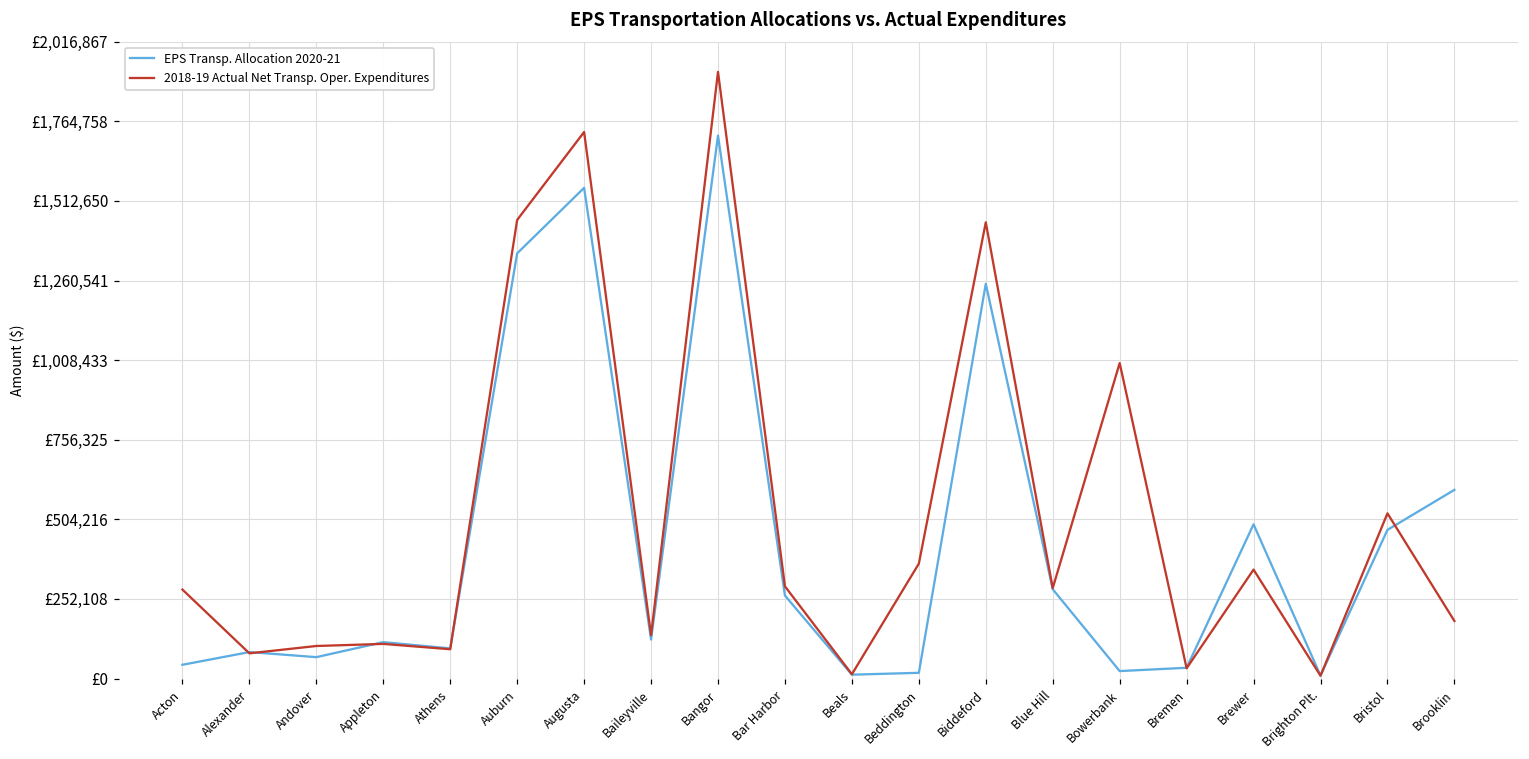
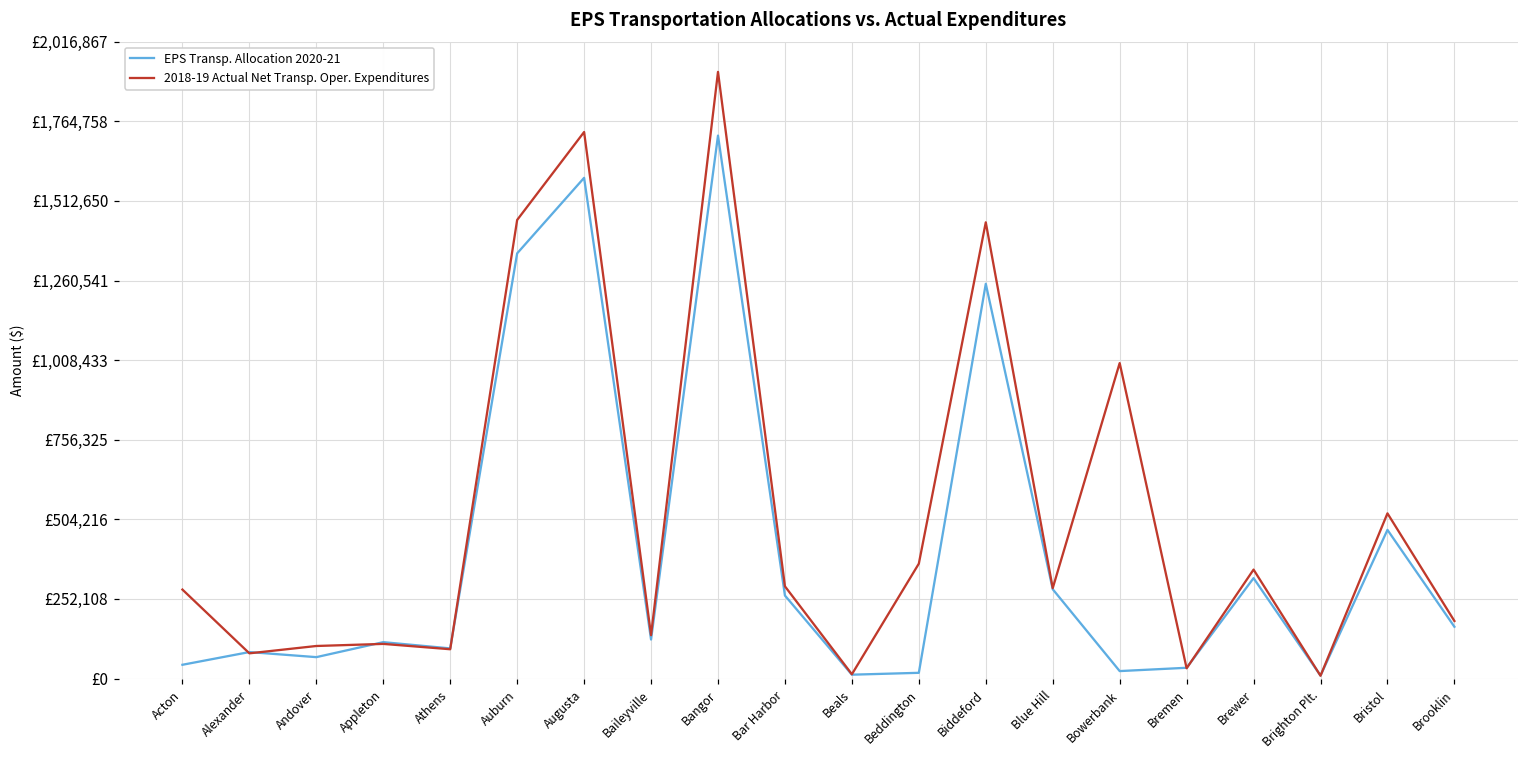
  {
    "EPS Transp. Allocation 2020-21": {
      "Acton": "£40,000",
      "Andover": "£70,000",
      "Auburn": "£1,350,000",
-     "Augusta": "£1,550,000",
+     "Augusta": "£1,590,000",
      "Baileyville": "£120,000",
      "Bangor": "£1,720,000",
      "Bar Harbor": "£260,000",
      "Beddington": "£20,000",
      "Biddeford": "£1,250,000",
      "Bowerbank": "£20,000",
-     "Brewer": "£490,000",
+     "Brewer": "£320,000",
      "Bristol": "£470,000",
-     "Brooklin": "£600,000"
+     "Brooklin": "£160,000"
    },
    "2018-19 Actual Net Transp. Oper. Expenditures": {
      "Acton": "£280,000",
      "Andover": "£100,000",
      "Auburn": "£1,450,000",
      "Augusta": "£1,730,000",
      "Baileyville": "£140,000",
      "Bangor": "£1,920,000",
      "Bar Harbor": "£290,000",
      "Beddington": "£360,000",
      "Biddeford": "£1,440,000",
      "Bowerbank": "£1,000,000",
      "Brewer": "£350,000",
      "Bristol": "£520,000",
      "Brooklin": "£180,000"
    }
  }
